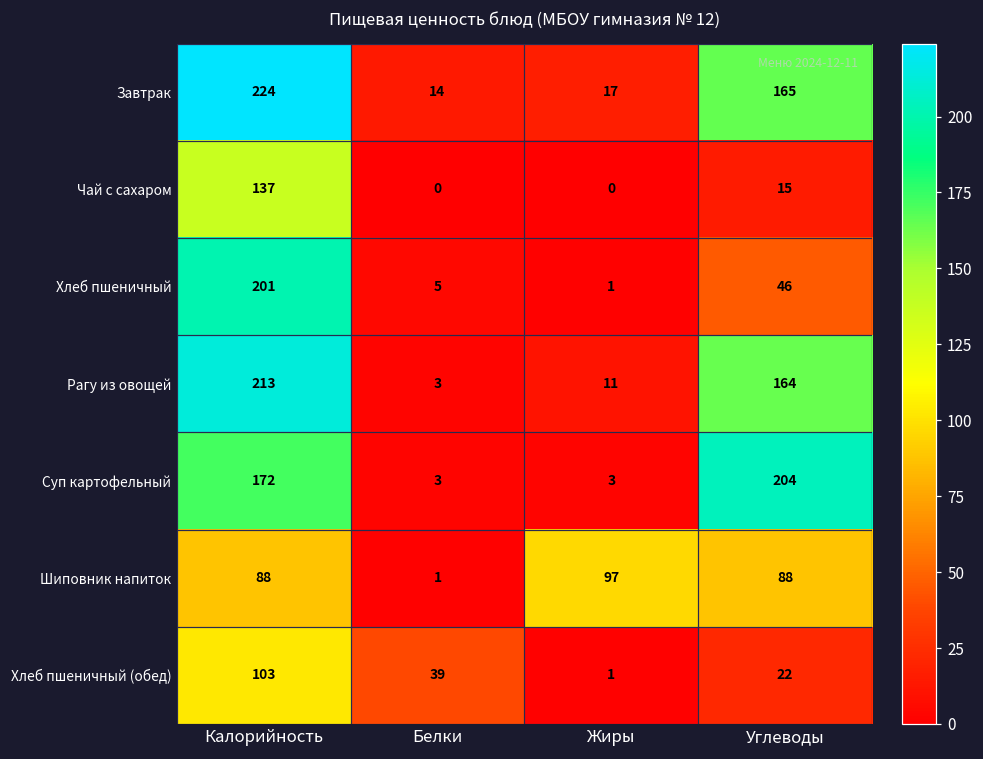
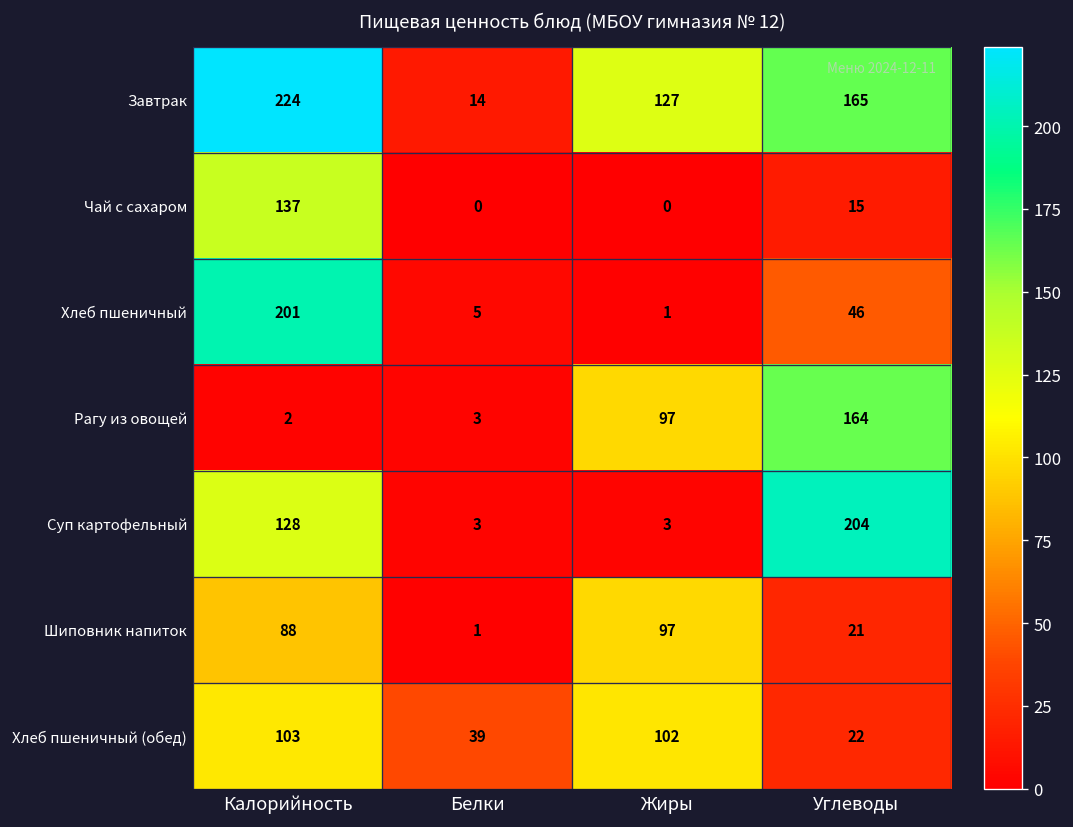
  {
    "Завтрак": {
      "Калорийность": 224,
      "Белки": 14,
-     "Жиры": 17
+     "Жиры": 127
    },
    "Чай с сахаром": {
      "Калорийность": 137,
      "Белки": 0,
      "Жиры": 0,
      "Углеводы": 15
    },
    "Хлеб пшеничный": {
      "Калорийность": 201,
      "Белки": 5,
      "Жиры": 1,
      "Углеводы": 46
    },
    "Рагу из овощей": {
-     "Калорийность": 213,
+     "Калорийность": 2,
      "Белки": 3,
-     "Жиры": 11,
+     "Жиры": 97,
      "Углеводы": 164
    },
    "Суп картофельный": {
-     "Калорийность": 172,
+     "Калорийность": 128,
      "Белки": 3,
      "Жиры": 3,
      "Углеводы": 204
    },
    "Шиповник напиток": {
      "Калорийность": 88,
      "Белки": 1,
      "Жиры": 97,
-     "Углеводы": 88
+     "Углеводы": 21
    },
    "Хлеб пшеничный (обед)": {
      "Калорийность": 103,
      "Белки": 39,
-     "Жиры": 1,
+     "Жиры": 102,
      "Углеводы": 22
    }
  }
